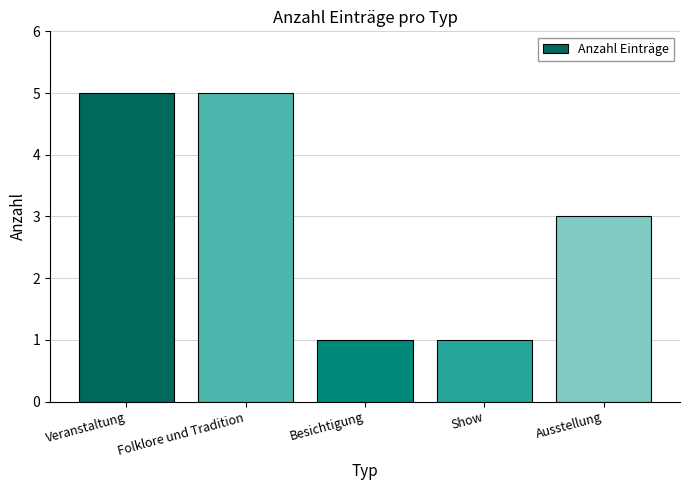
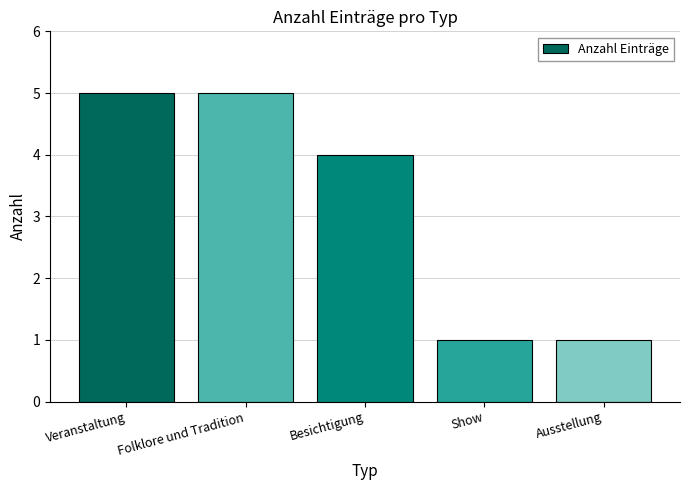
  {
    "Veranstaltung": 5,
    "Folklore und Tradition": 5,
-   "Besichtigung": 1,
+   "Besichtigung": 4,
    "Show": 1,
-   "Ausstellung": 3
+   "Ausstellung": 1
  }
